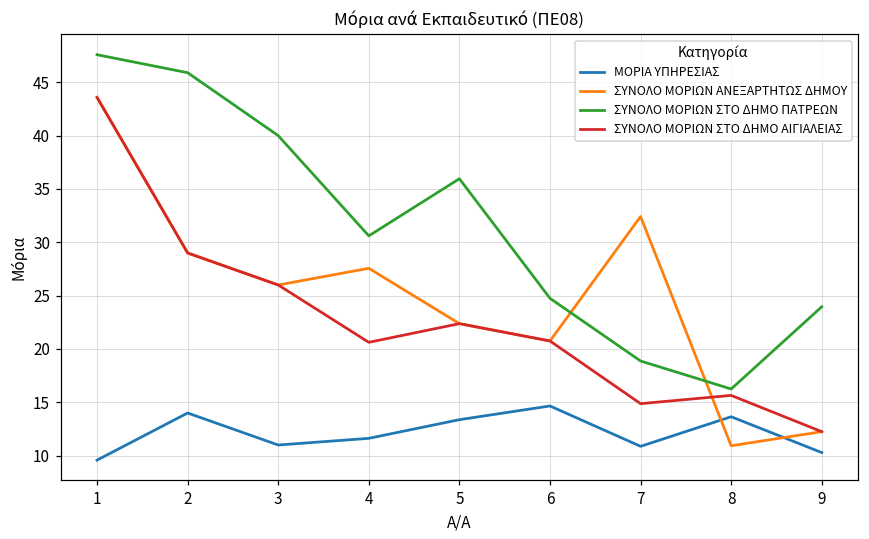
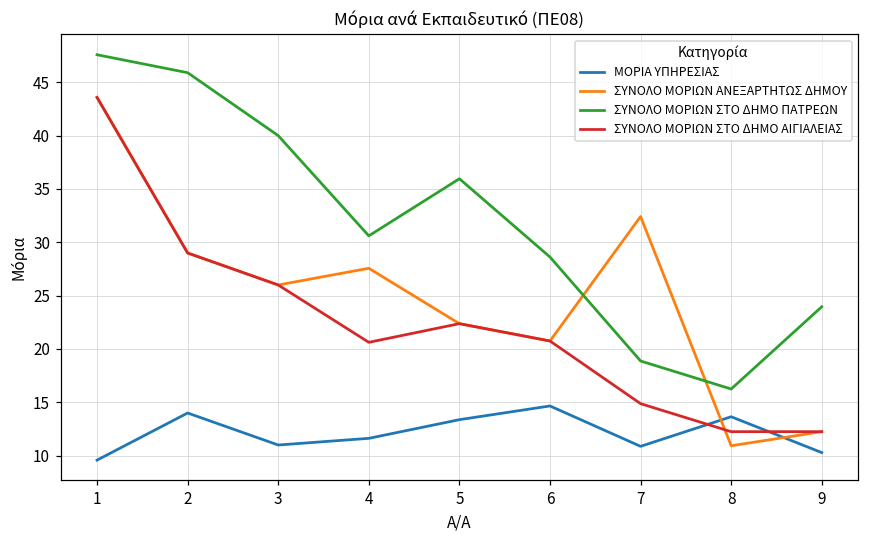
  {
    "ΜΟΡΙΑ ΥΠΗΡΕΣΙΑΣ": {
      "1": 10,
      "2": 14,
      "3": 11,
      "4": 12,
      "5": 13,
      "6": 15,
      "7": 11,
      "8": 14,
      "9": 10
    },
    "ΣΥΝΟΛΟ ΜΟΡΙΩΝ ΑΝΕΞΑΡΤΗΤΩΣ ΔΗΜΟΥ": {
      "4": 28,
      "7": 32,
      "8": 11
    },
    "ΣΥΝΟΛΟ ΜΟΡΙΩΝ ΣΤΟ ΔΗΜΟ ΠΑΤΡΕΩΝ": {
      "1": 48,
      "2": 46,
      "3": 40,
      "4": 31,
      "5": 36,
-     "6": 25,
+     "6": 29,
      "7": 19,
      "8": 16,
      "9": 24
    },
    "ΣΥΝΟΛΟ ΜΟΡΙΩΝ ΣΤΟ ΔΗΜΟ ΑΙΓΙΑΛΕΙΑΣ": {
      "4": 21,
      "7": 15,
-     "8": 16
+     "8": 12
    }
  }
